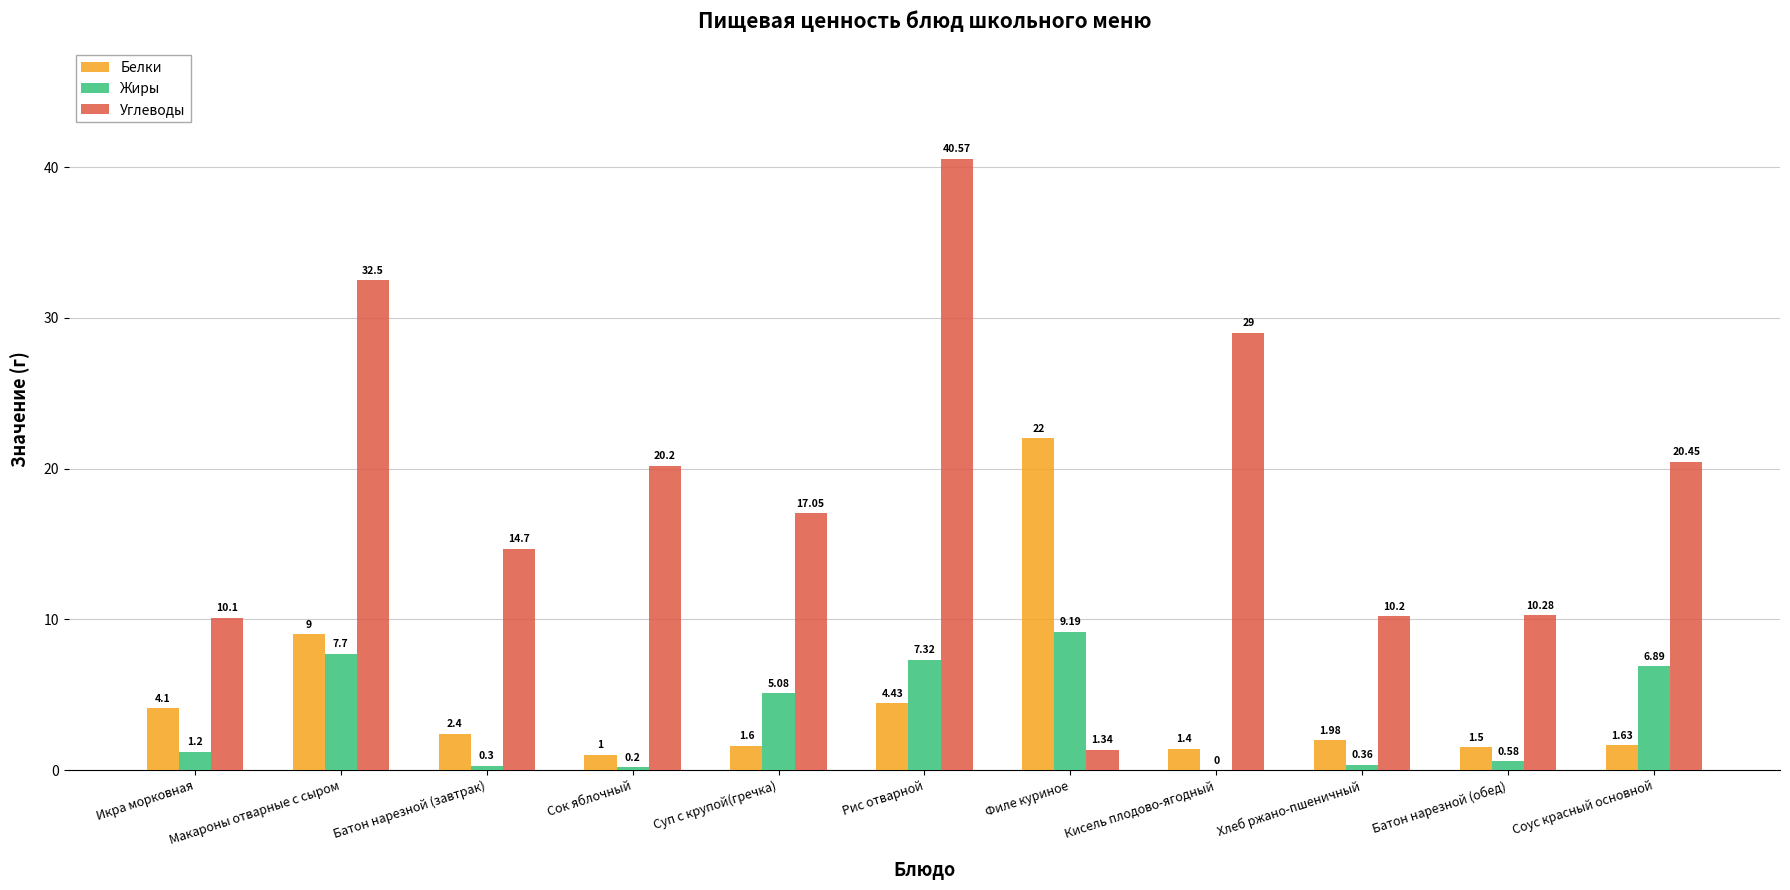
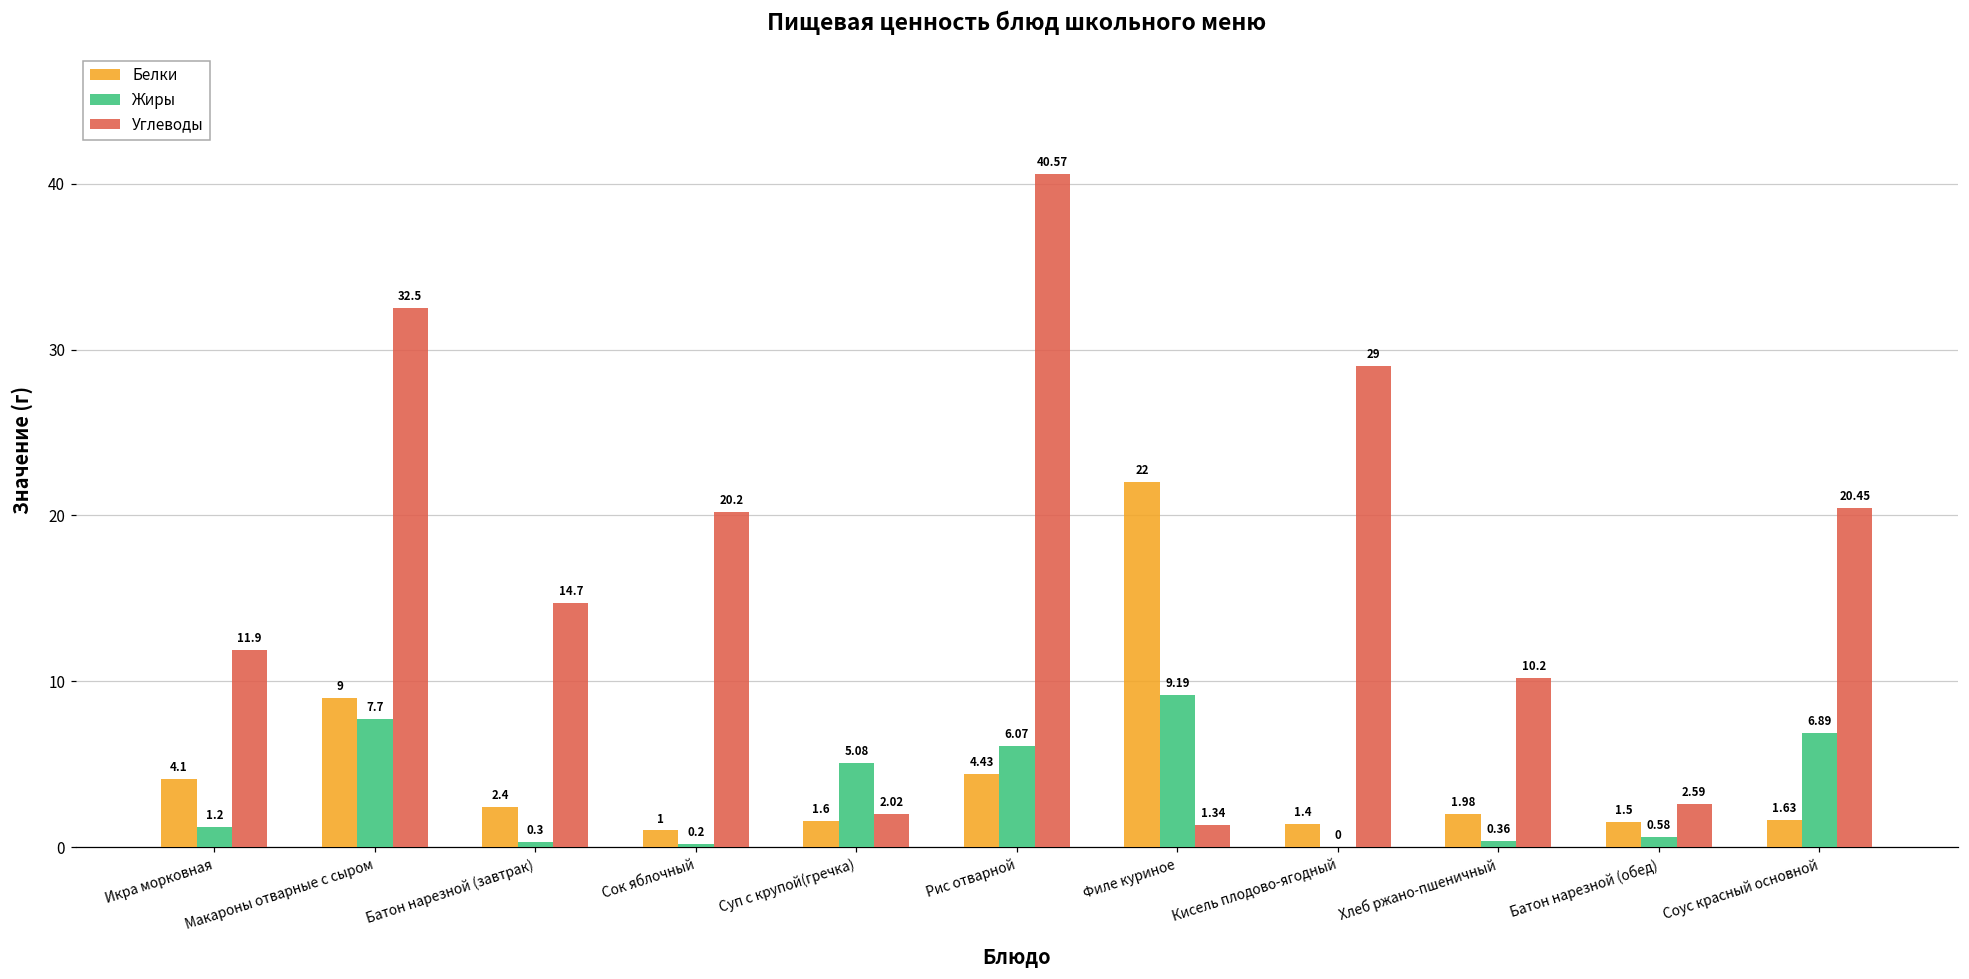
  {
    "Белки": {
      "Икра морковная": 4.1,
      "Макароны отварные с сыром": 9,
      "Батон нарезной (завтрак)": 2.4,
      "Сок яблочный": 1,
      "Суп с крупой(гречка)": 1.6,
      "Рис отварной": 4.43,
      "Филе куриное": 22,
      "Кисель плодово-ягодный": 1.4,
      "Хлеб ржано-пшеничный": 1.98,
      "Батон нарезной (обед)": 1.5,
      "Соус красный основной": 1.63
    },
    "Жиры": {
      "Икра морковная": 1.2,
      "Макароны отварные с сыром": 7.7,
      "Батон нарезной (завтрак)": 0.3,
      "Сок яблочный": 0.2,
      "Суп с крупой(гречка)": 5.08,
-     "Рис отварной": 7.32,
+     "Рис отварной": 6.07,
      "Филе куриное": 9.19,
      "Кисель плодово-ягодный": 0,
      "Хлеб ржано-пшеничный": 0.36,
      "Батон нарезной (обед)": 0.58,
      "Соус красный основной": 6.89
    },
    "Углеводы": {
-     "Икра морковная": 10.1,
+     "Икра морковная": 11.9,
      "Макароны отварные с сыром": 32.5,
      "Батон нарезной (завтрак)": 14.7,
      "Сок яблочный": 20.2,
-     "Суп с крупой(гречка)": 17.05,
+     "Суп с крупой(гречка)": 2.02,
      "Рис отварной": 40.57,
      "Филе куриное": 1.34,
      "Кисель плодово-ягодный": 29,
      "Хлеб ржано-пшеничный": 10.2,
-     "Батон нарезной (обед)": 10.28,
+     "Батон нарезной (обед)": 2.59,
      "Соус красный основной": 20.45
    }
  }
